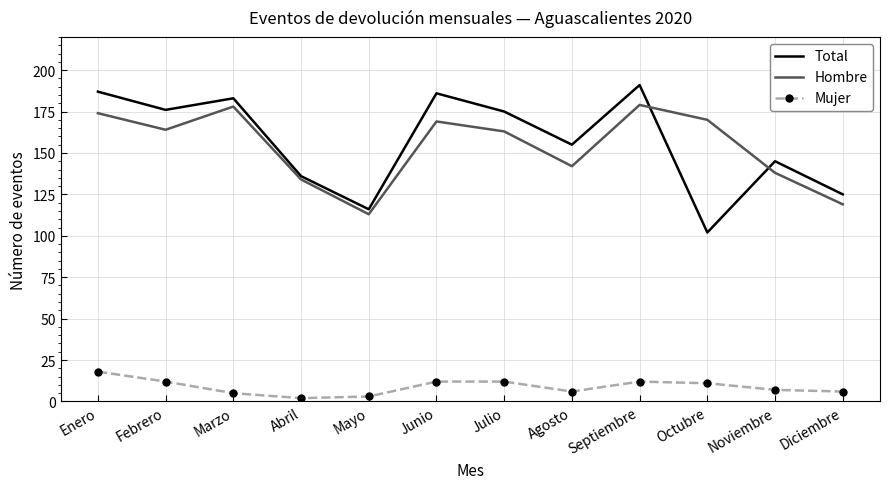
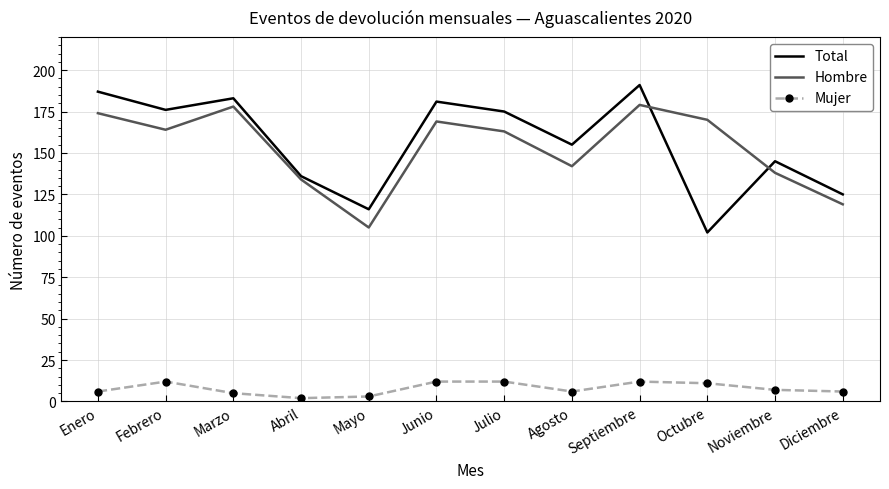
  {
    "Total": {
      "Enero": 187,
      "Febrero": 176,
      "Marzo": 183,
      "Abril": 136,
      "Mayo": 116,
-     "Junio": 186,
+     "Junio": 181,
      "Julio": 175,
      "Agosto": 155,
      "Septiembre": 191,
      "Octubre": 102,
      "Noviembre": 145,
      "Diciembre": 125
    },
    "Hombre": {
      "Enero": 174,
      "Febrero": 164,
      "Marzo": 178,
      "Abril": 134,
-     "Mayo": 113,
+     "Mayo": 105,
      "Junio": 169,
      "Julio": 163,
      "Agosto": 142,
      "Septiembre": 179,
      "Octubre": 170,
      "Noviembre": 138,
      "Diciembre": 119
    },
    "Mujer": {
-     "Enero": 18,
+     "Enero": 6,
      "Febrero": 12,
      "Marzo": 5,
      "Abril": 2,
      "Mayo": 3,
      "Junio": 12,
      "Julio": 12,
      "Agosto": 6,
      "Septiembre": 12,
      "Octubre": 11,
      "Noviembre": 7,
      "Diciembre": 6
    }
  }
